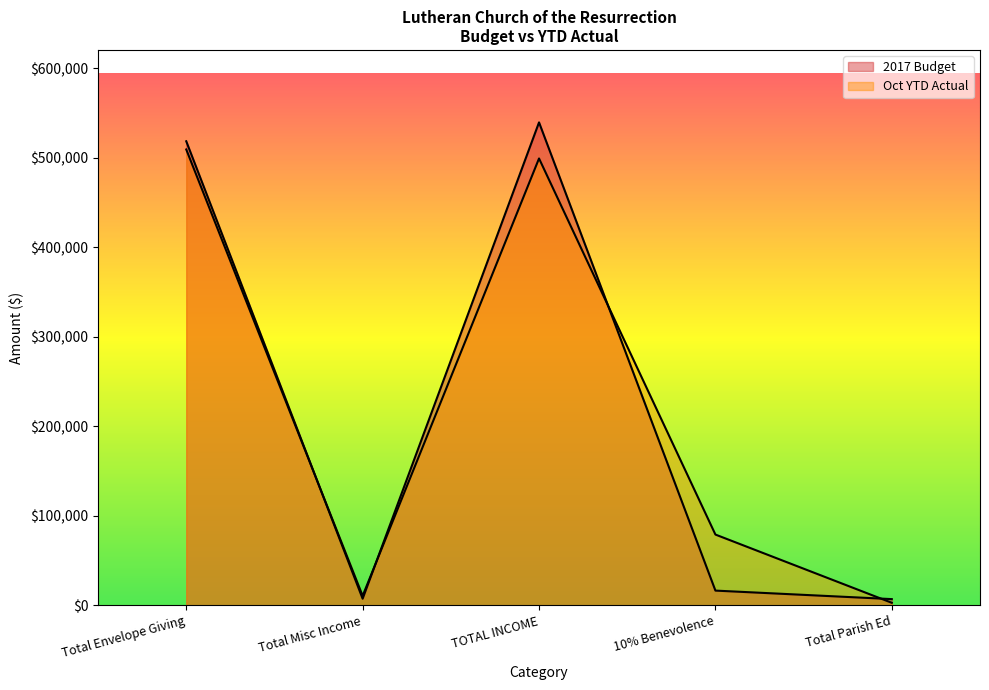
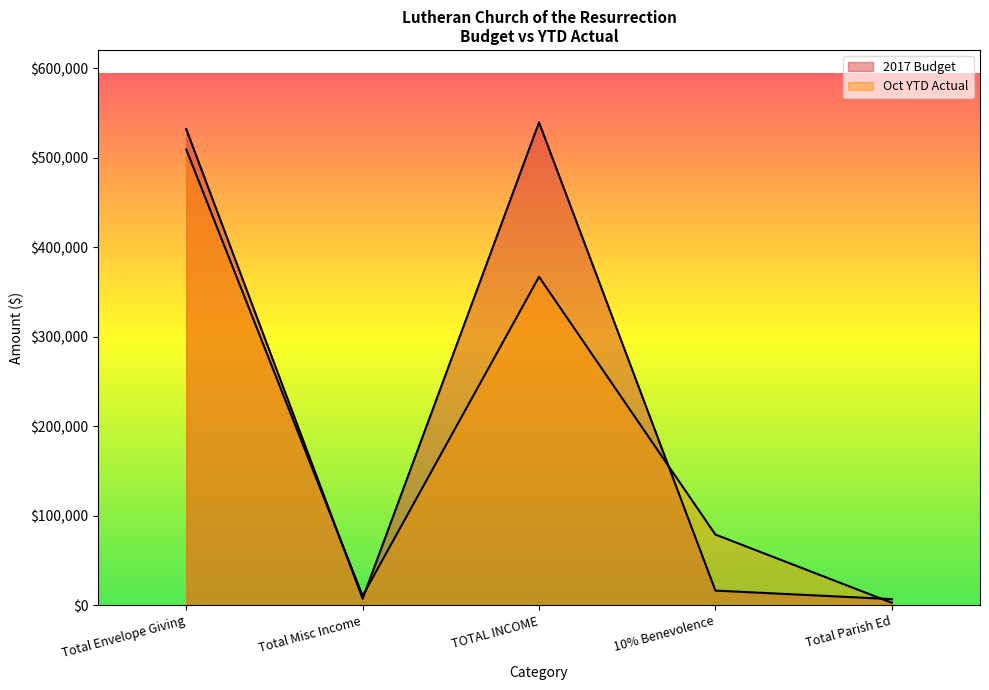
  {
    "2017 Budget": {
-     "Total Envelope Giving": "$520,000",
+     "Total Envelope Giving": "$530,000",
      "Total Misc Income": "$10,000",
      "TOTAL INCOME": "$540,000",
      "10% Benevolence": "$20,000",
      "Total Parish Ed": "$10,000"
    },
    "Oct YTD Actual": {
      "Total Envelope Giving": "$510,000",
      "Total Misc Income": "$10,000",
-     "TOTAL INCOME": "$500,000",
+     "TOTAL INCOME": "$370,000",
      "10% Benevolence": "$80,000",
      "Total Parish Ed": "$0"
    }
  }
